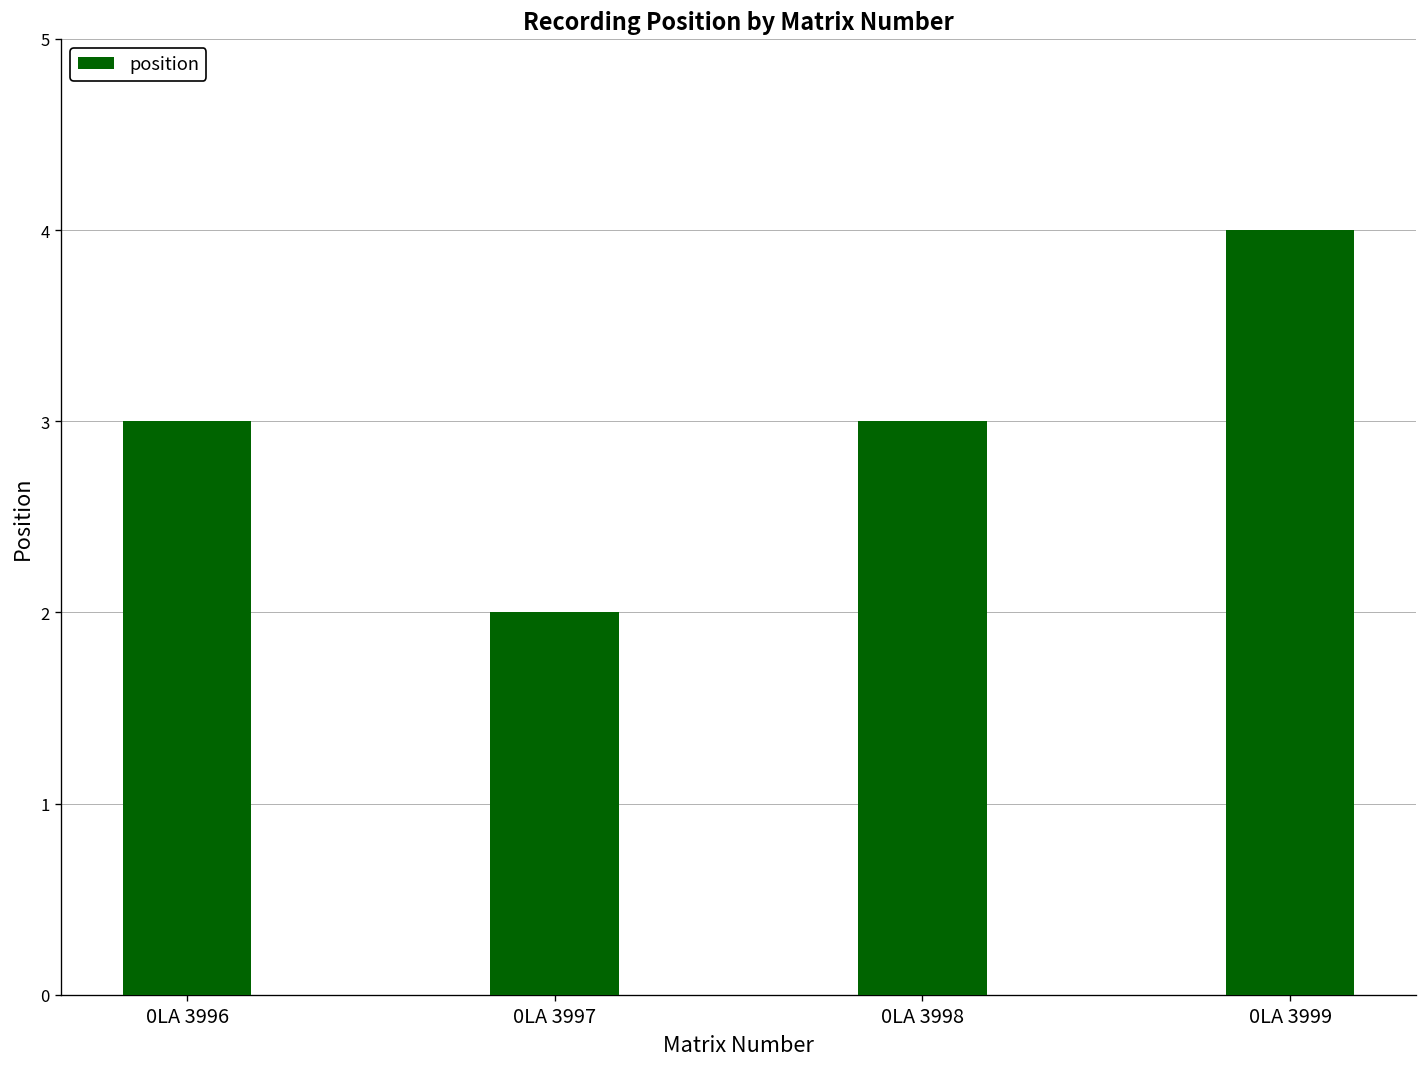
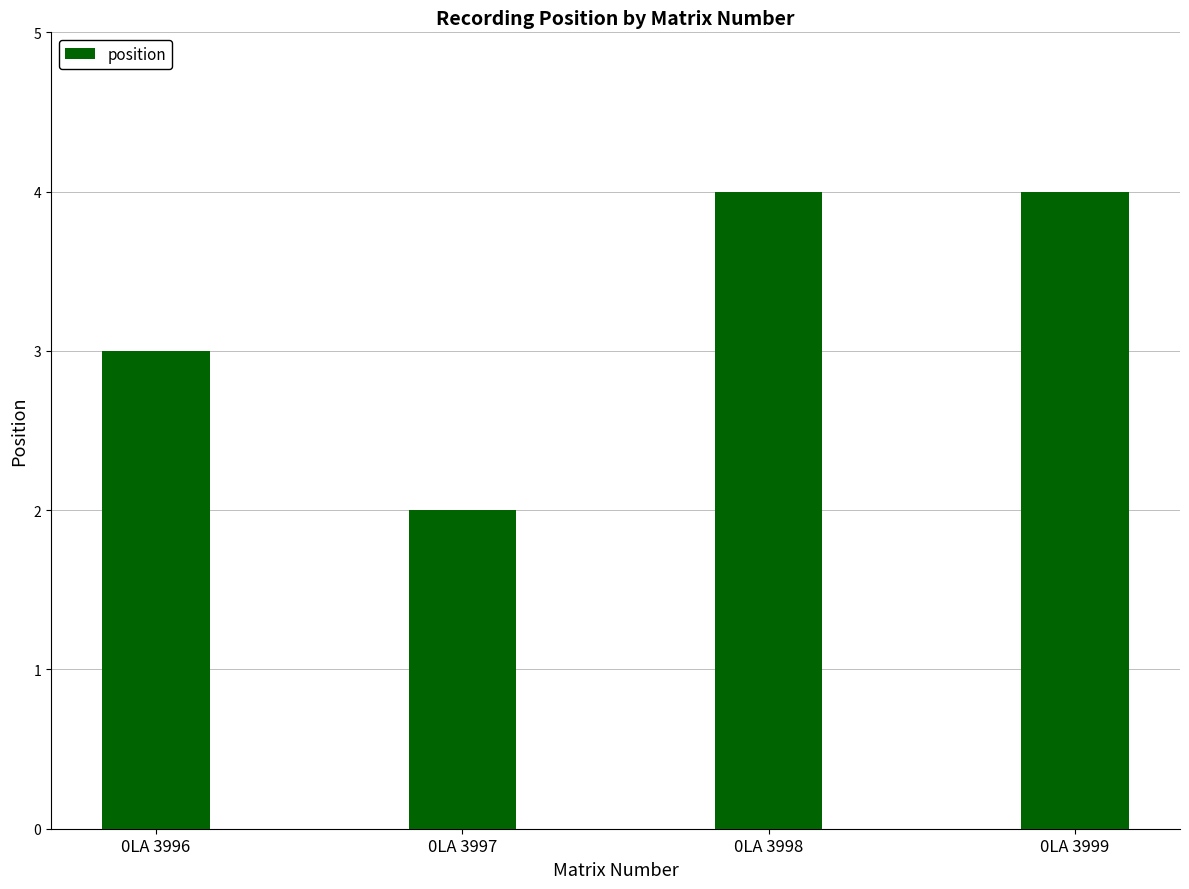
  {
    "0LA 3996": 3,
    "0LA 3997": 2,
-   "0LA 3998": 3,
+   "0LA 3998": 4,
    "0LA 3999": 4
  }
